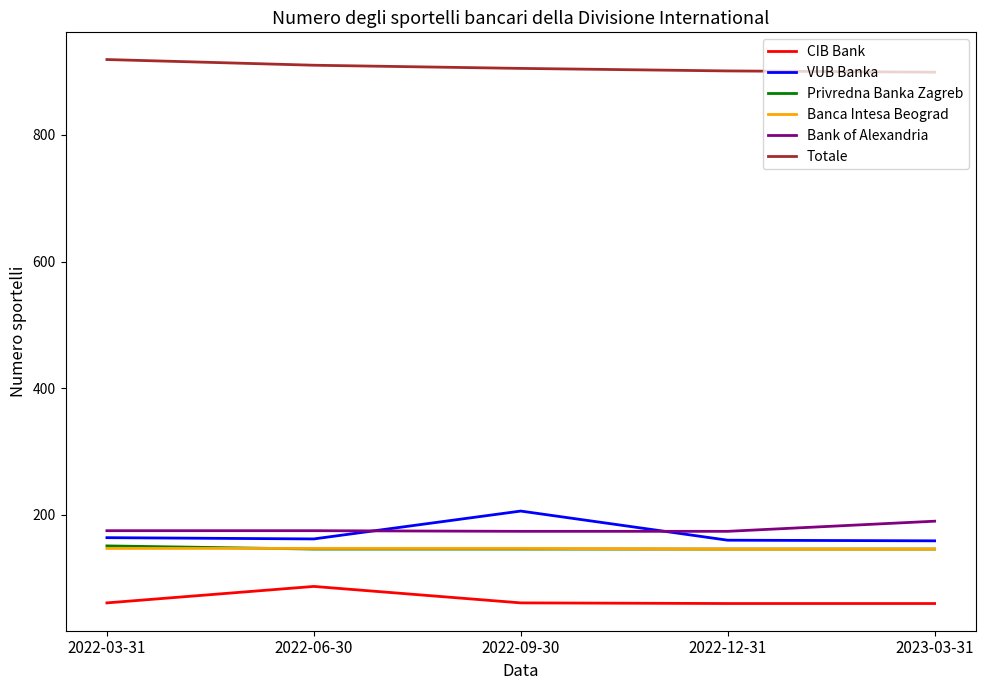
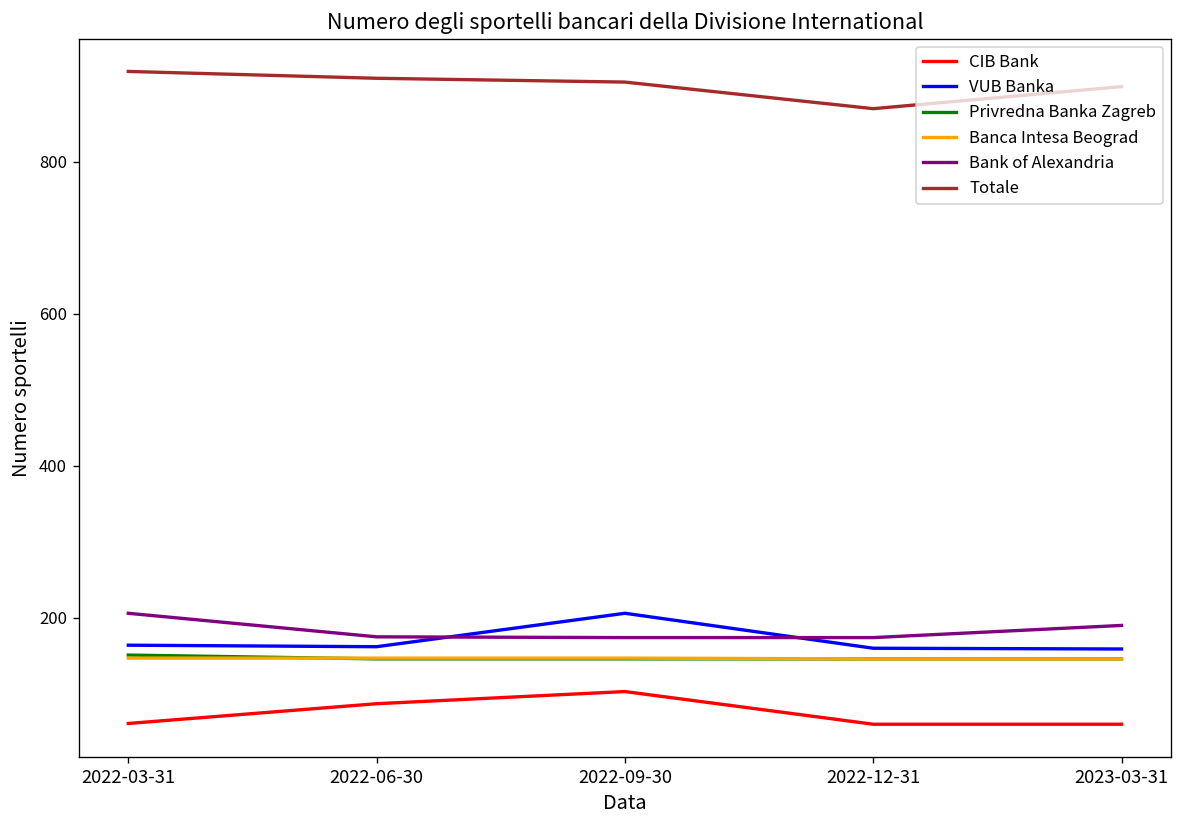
  {
    "CIB Bank": {
      "2022-03-31": 60,
      "2022-06-30": 90,
-     "2022-09-30": 60,
+     "2022-09-30": 100,
      "2022-12-31": 60,
      "2023-03-31": 60
    },
    "VUB Banka": {
      "2022-03-31": 160,
      "2022-06-30": 160,
      "2022-09-30": 210,
      "2022-12-31": 160,
      "2023-03-31": 160
    },
    "Bank of Alexandria": {
-     "2022-03-31": 180,
+     "2022-03-31": 210,
      "2022-06-30": 180,
      "2022-09-30": 170,
      "2022-12-31": 170,
      "2023-03-31": 190
    },
    "Totale": {
      "2022-03-31": 920,
      "2022-06-30": 910,
      "2022-09-30": 910,
-     "2022-12-31": 900
+     "2022-12-31": 870
    }
  }
